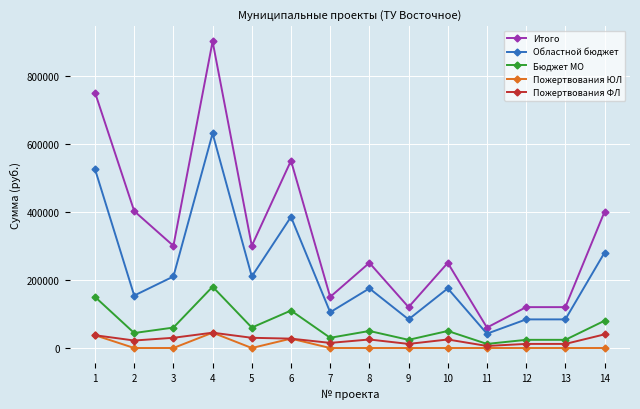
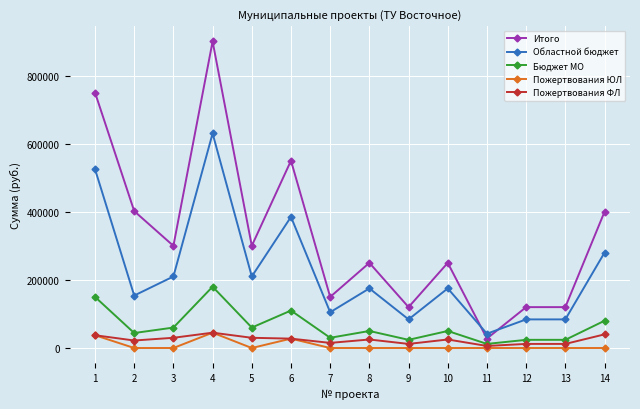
  {
    "Итого": {
      "1": 750000,
      "2": 400000,
      "3": 300000,
      "4": 900000,
      "5": 300000,
      "6": 550000,
      "7": 150000,
      "8": 250000,
      "9": 120000,
      "10": 250000,
-     "11": 60000,
+     "11": 30000,
      "12": 120000,
      "13": 120000,
      "14": 400000
    },
    "Областной бюджет": {
      "1": 530000,
      "2": 150000,
      "3": 210000,
      "4": 630000,
      "5": 210000,
      "6": 390000,
      "7": 110000,
      "8": 180000,
      "9": 80000,
      "10": 180000,
      "11": 40000,
      "12": 80000,
      "13": 80000,
      "14": 280000
    },
    "Бюджет МО": {
      "1": 150000,
      "2": 40000,
      "3": 60000,
      "4": 180000,
      "5": 60000,
      "6": 110000,
      "7": 30000,
      "8": 50000,
      "9": 20000,
      "10": 50000,
      "12": 20000,
      "13": 20000,
      "14": 80000
    },
    "Пожертвования ЮЛ": {
      "2": 0,
      "3": 0,
      "5": 0,
      "7": 0,
      "8": 0,
      "9": 0,
      "10": 0,
      "12": 0,
      "13": 0,
      "14": 0
    },
    "Пожертвования ФЛ": {
      "2": 20000,
      "3": 30000,
      "5": 30000,
      "7": 20000,
      "8": 30000,
      "9": 10000,
      "10": 30000,
      "12": 10000,
      "13": 10000,
      "14": 40000
    }
  }
